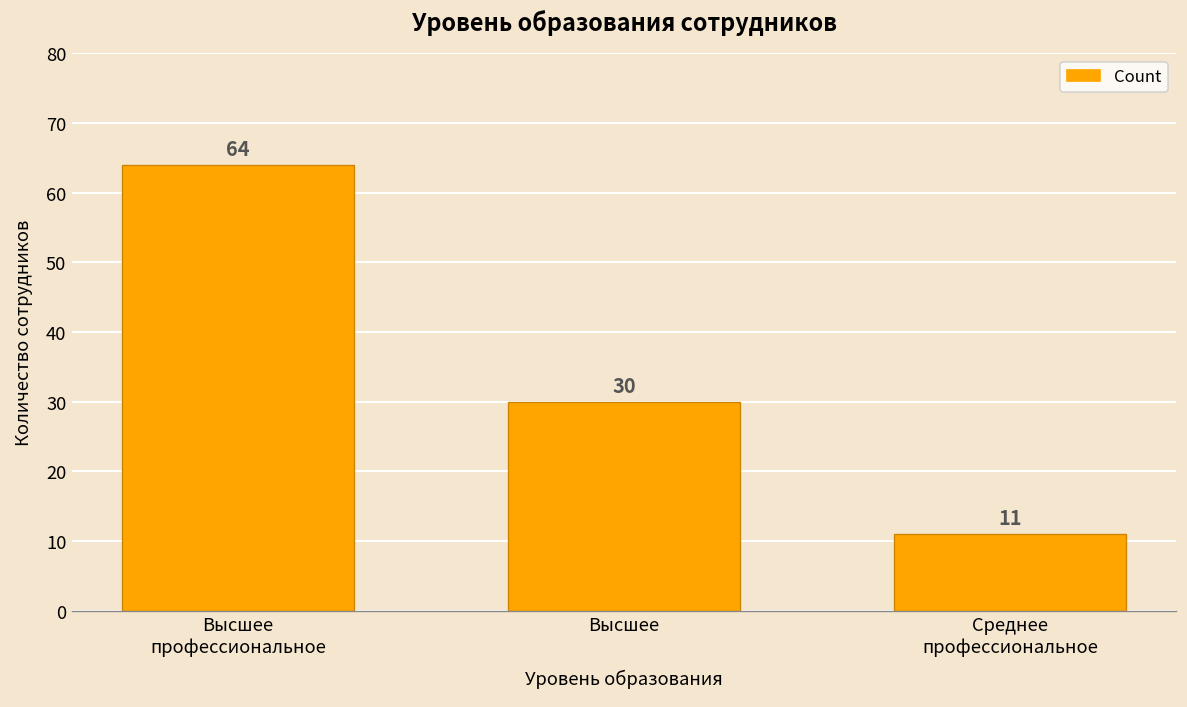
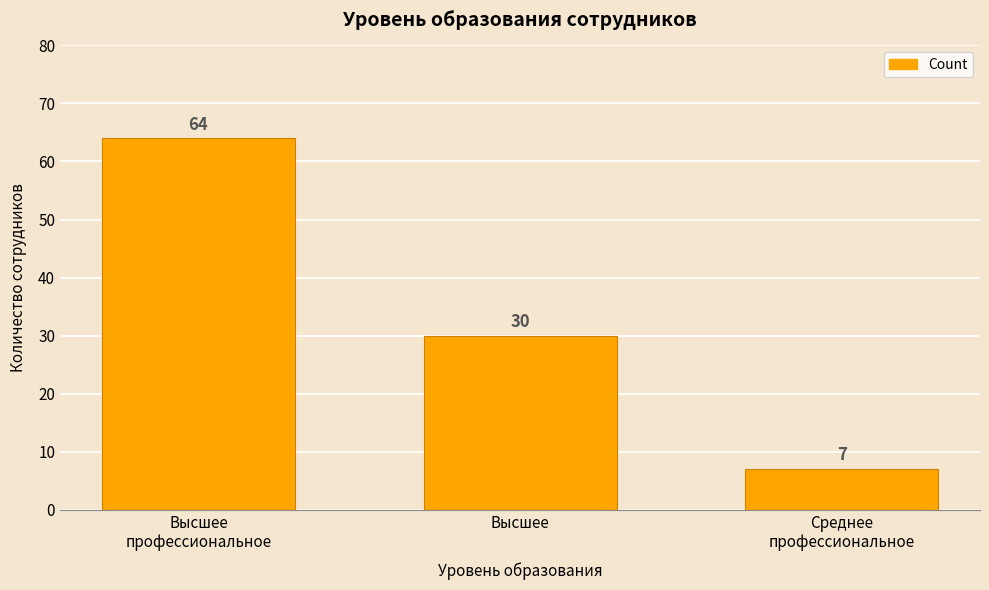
  {
    "Высшее профессиональное": 64,
    "Высшее": 30,
-   "Среднее профессиональное": 11
+   "Среднее профессиональное": 7
  }
